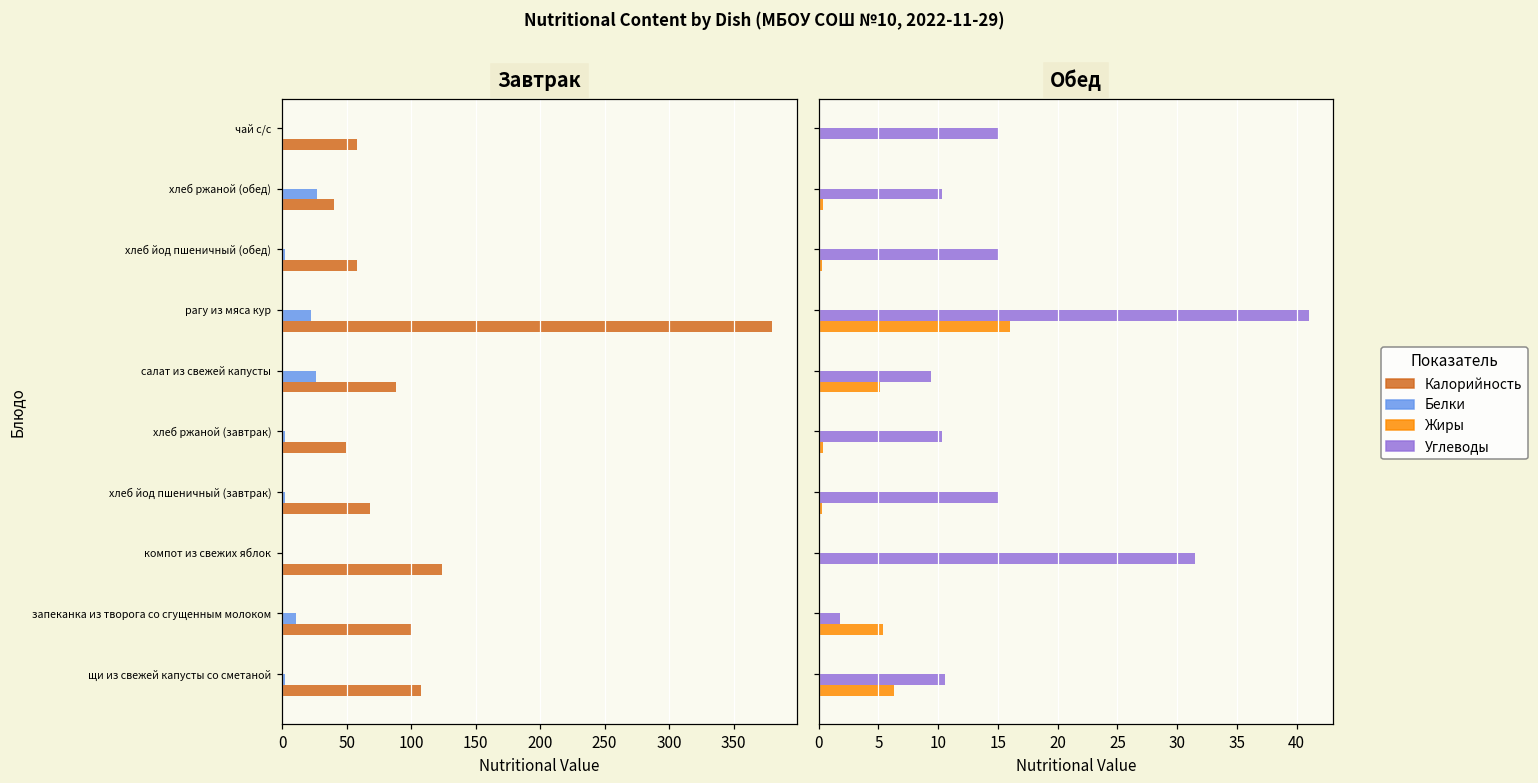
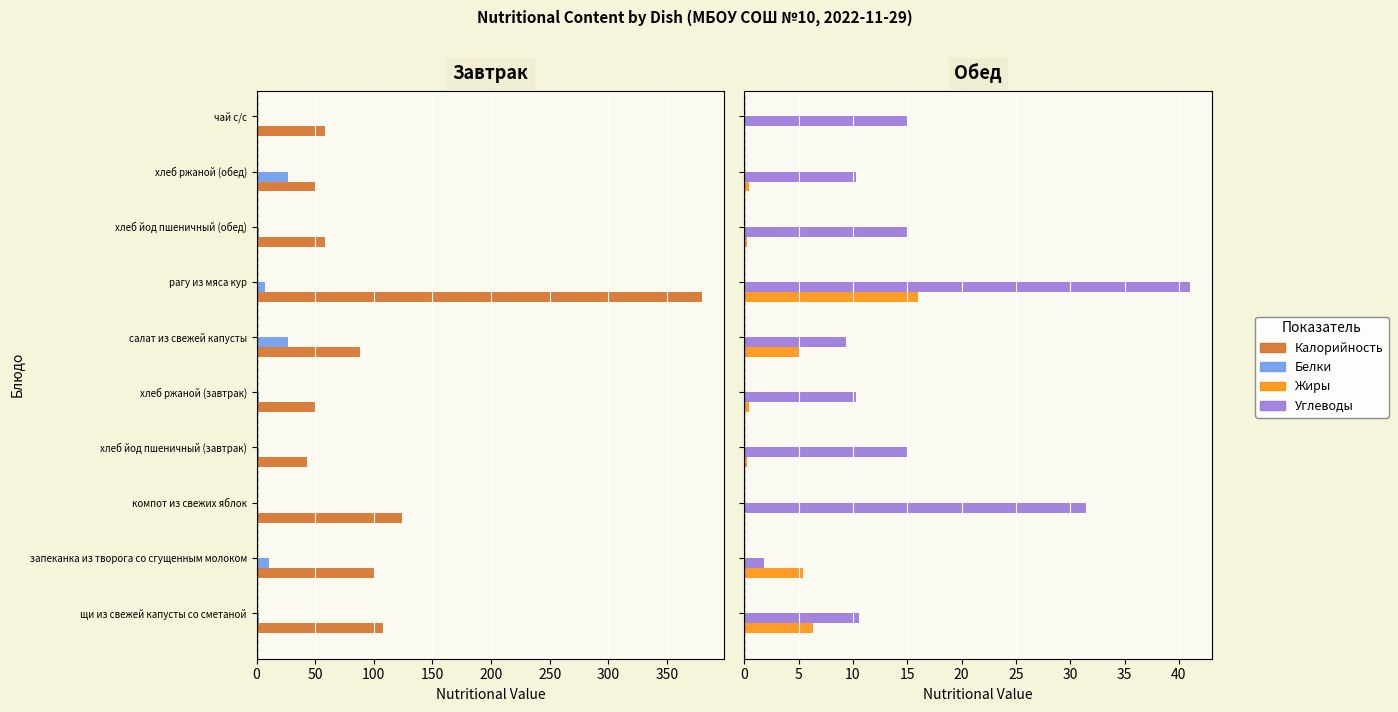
  {
    "Завтрак": {
      "Калорийность": {
        "чай с/с": 58,
-       "хлеб ржаной (обед)": 40,
+       "хлеб ржаной (обед)": 50,
        "хлеб йод пшеничный (обед)": 58,
        "рагу из мяса кур": 380,
        "салат из свежей капусты": 89,
        "хлеб ржаной (завтрак)": 50,
-       "хлеб йод пшеничный (завтрак)": 68,
+       "хлеб йод пшеничный (завтрак)": 43,
        "компот из свежих яблок": 124,
        "запеканка из творога со сгущенным молоком": 101,
        "щи из свежей капусты со сметаной": 108
      },
      "Белки": {
        "хлеб ржаной (обед)": 27,
        "хлеб йод пшеничный (обед)": 2,
-       "рагу из мяса кур": 22,
+       "рагу из мяса кур": 7,
        "салат из свежей капусты": 27,
        "хлеб йод пшеничный (завтрак)": 2,
        "запеканка из творога со сгущенным молоком": 11
      }
    }
  }
